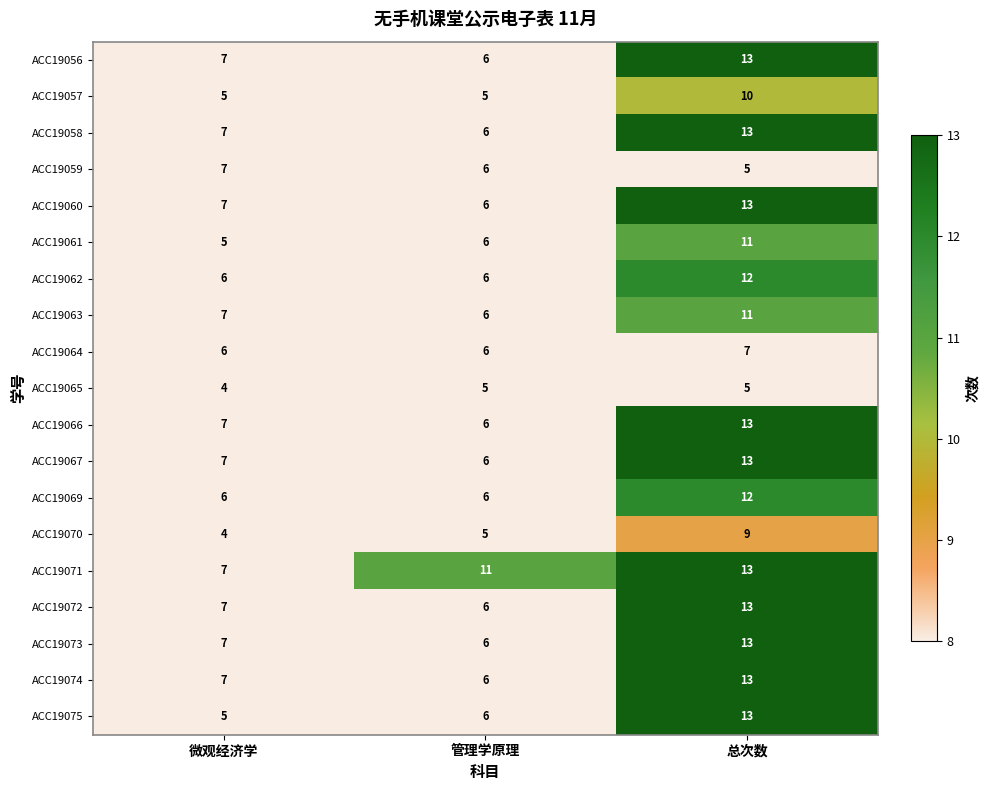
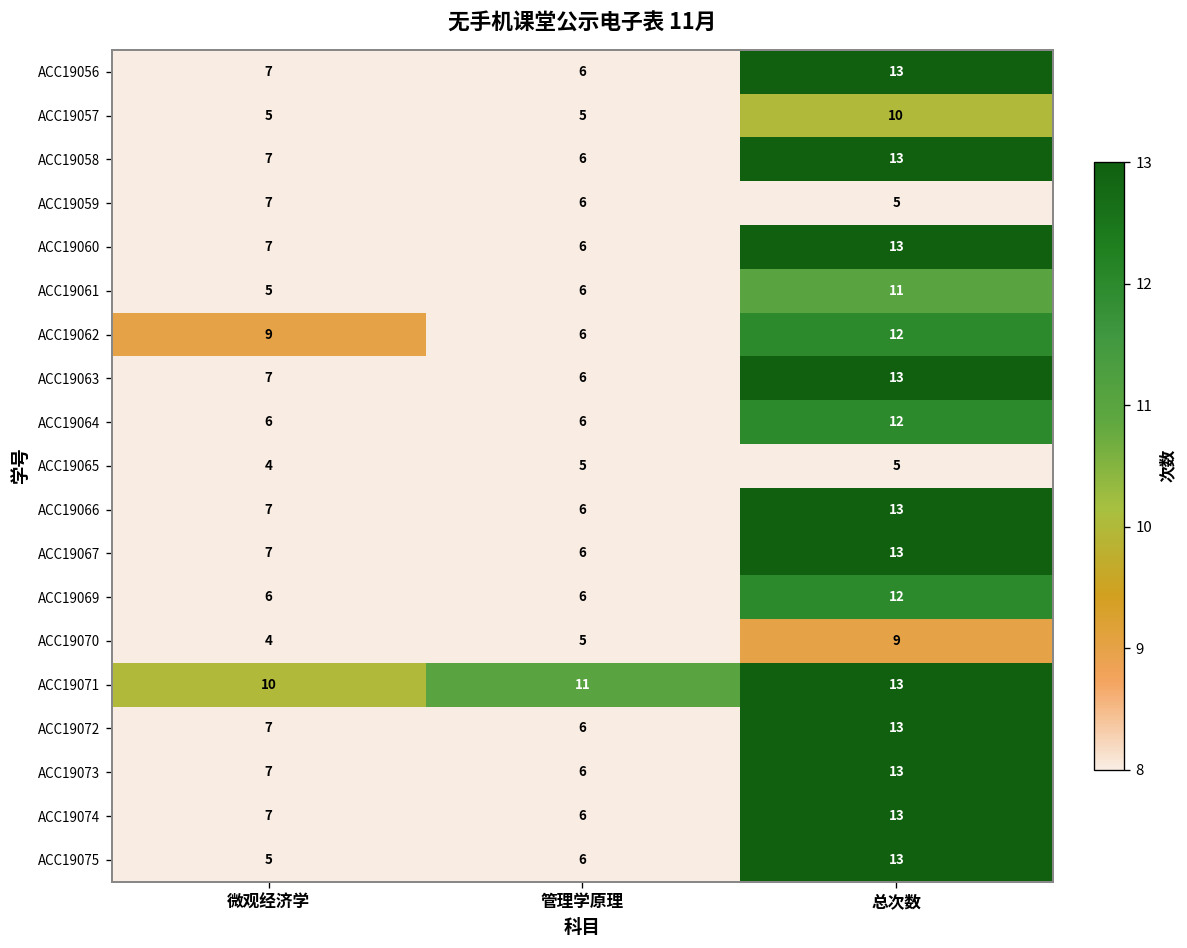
  {
    "ACC19056": {
      "微观经济学": 7,
      "管理学原理": 6,
      "总次数": 13
    },
    "ACC19057": {
      "微观经济学": 5,
      "管理学原理": 5,
      "总次数": 10
    },
    "ACC19058": {
      "微观经济学": 7,
      "管理学原理": 6,
      "总次数": 13
    },
    "ACC19059": {
      "微观经济学": 7,
      "管理学原理": 6,
      "总次数": 5
    },
    "ACC19060": {
      "微观经济学": 7,
      "管理学原理": 6,
      "总次数": 13
    },
    "ACC19061": {
      "微观经济学": 5,
      "管理学原理": 6,
      "总次数": 11
    },
    "ACC19062": {
-     "微观经济学": 6,
+     "微观经济学": 9,
      "管理学原理": 6,
      "总次数": 12
    },
    "ACC19063": {
      "微观经济学": 7,
      "管理学原理": 6,
-     "总次数": 11
+     "总次数": 13
    },
    "ACC19064": {
      "微观经济学": 6,
      "管理学原理": 6,
-     "总次数": 7
+     "总次数": 12
    },
    "ACC19065": {
      "微观经济学": 4,
      "管理学原理": 5,
      "总次数": 5
    },
    "ACC19066": {
      "微观经济学": 7,
      "管理学原理": 6,
      "总次数": 13
    },
    "ACC19067": {
      "微观经济学": 7,
      "管理学原理": 6,
      "总次数": 13
    },
    "ACC19069": {
      "微观经济学": 6,
      "管理学原理": 6,
      "总次数": 12
    },
    "ACC19070": {
      "微观经济学": 4,
      "管理学原理": 5,
      "总次数": 9
    },
    "ACC19071": {
-     "微观经济学": 7,
+     "微观经济学": 10,
      "管理学原理": 11,
      "总次数": 13
    },
    "ACC19072": {
      "微观经济学": 7,
      "管理学原理": 6,
      "总次数": 13
    },
    "ACC19073": {
      "微观经济学": 7,
      "管理学原理": 6,
      "总次数": 13
    },
    "ACC19074": {
      "微观经济学": 7,
      "管理学原理": 6,
      "总次数": 13
    },
    "ACC19075": {
      "微观经济学": 5,
      "管理学原理": 6,
      "总次数": 13
    }
  }
